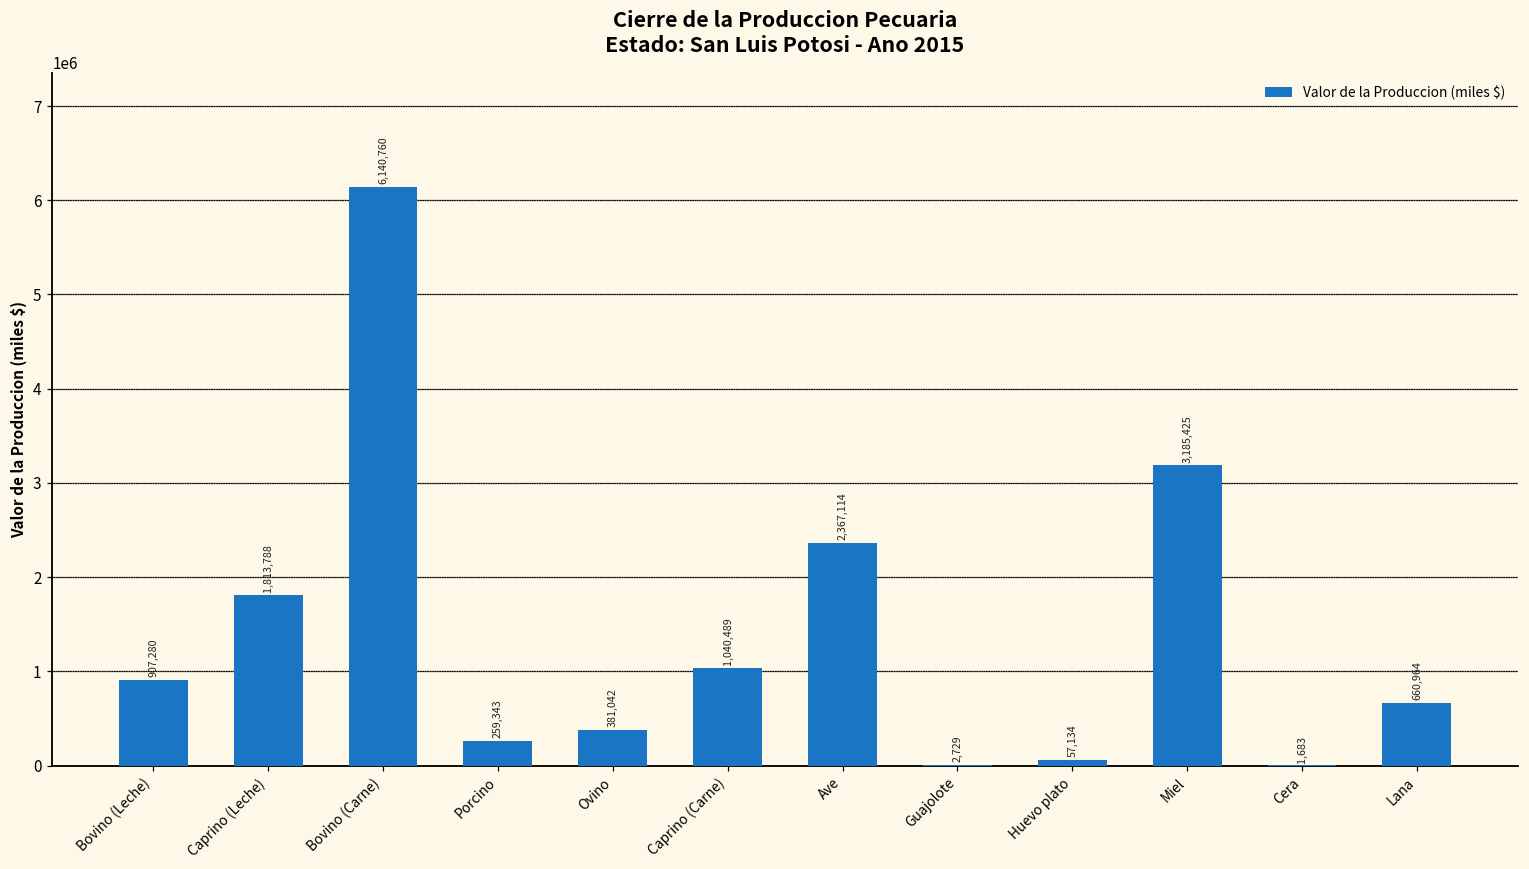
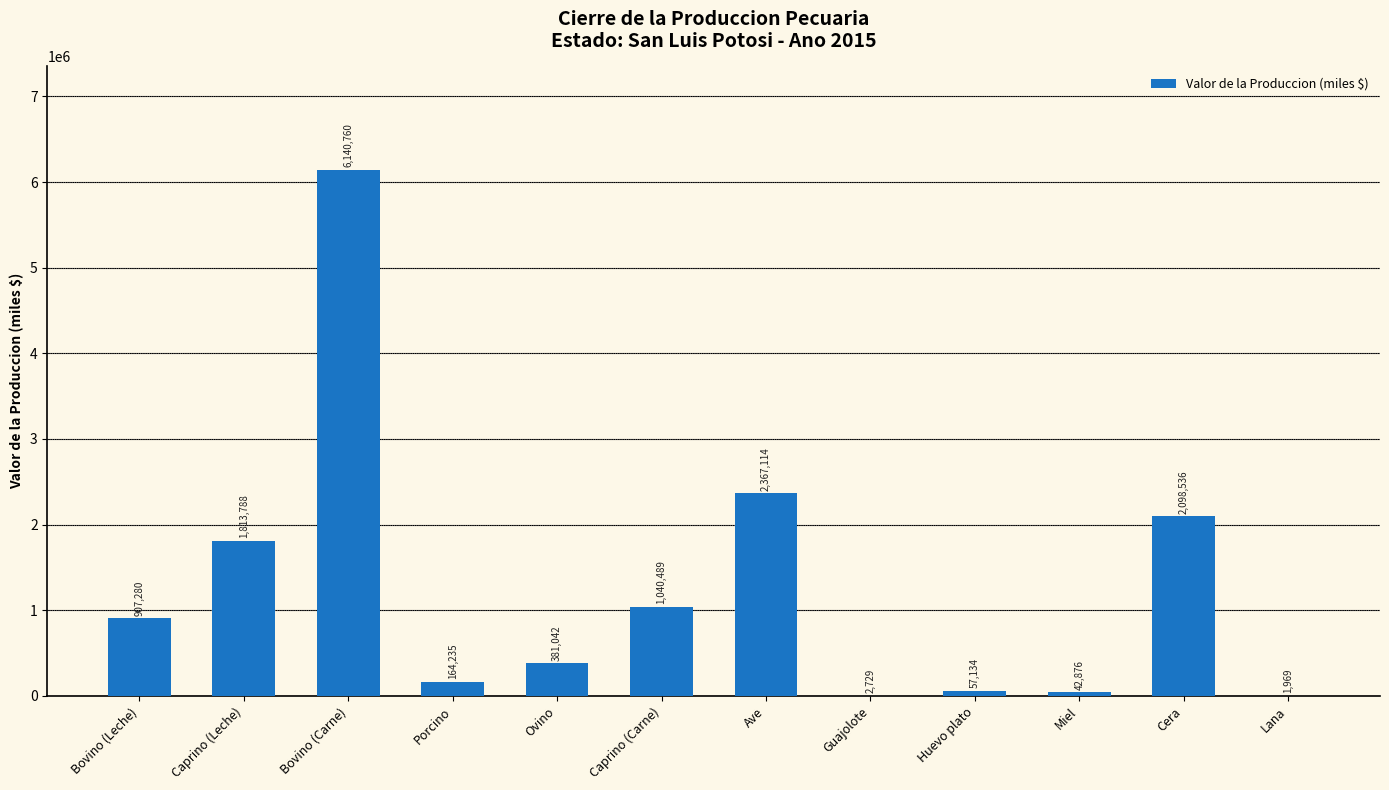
  {
    "Bovino (Leche)": "907,280",
    "Caprino (Leche)": "1,813,788",
    "Bovino (Carne)": "6,140,760",
-   "Porcino": "259,343",
+   "Porcino": "164,235",
    "Ovino": "381,042",
    "Caprino (Carne)": "1,040,489",
    "Ave": "2,367,114",
    "Guajolote": "2,729",
    "Huevo plato": "57,134",
-   "Miel": "3,185,425",
-   "Cera": "1,683",
-   "Lana": "660,964"
+   "Miel": "42,876",
+   "Cera": "2,098,536",
+   "Lana": "1,969"
  }
